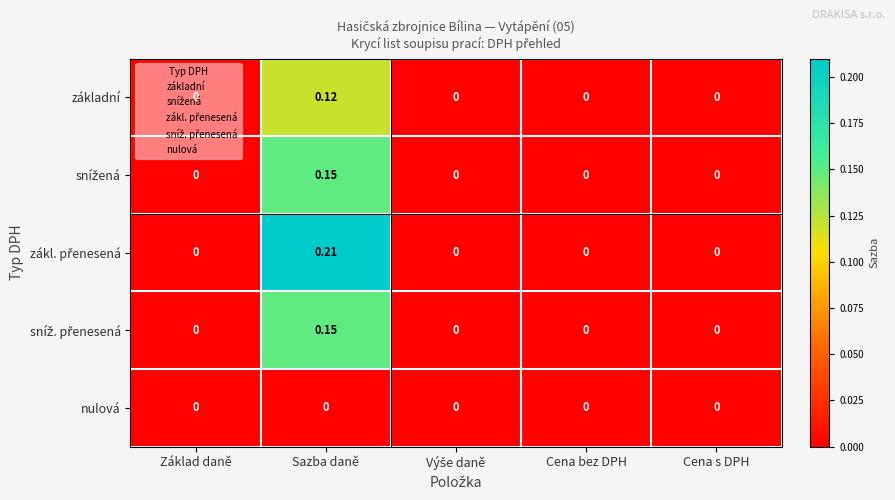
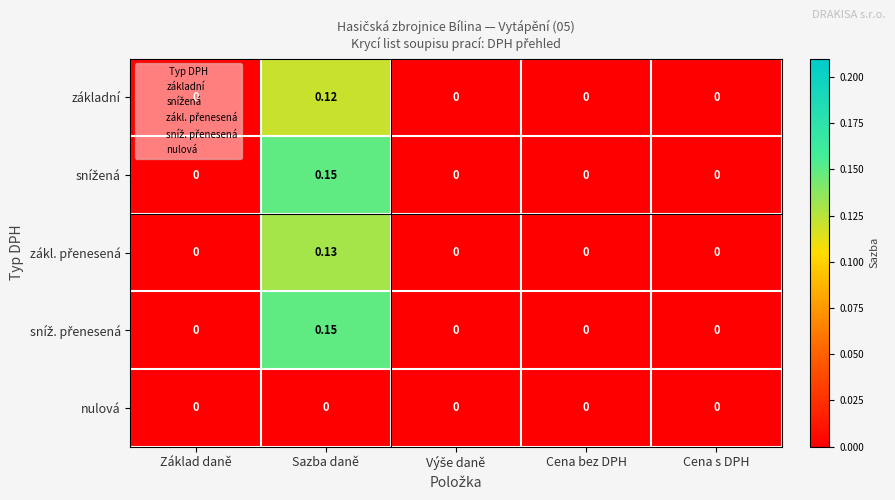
  {
    "základní": {
      "Sazba daně": 0.12,
      "Výše daně": 0,
      "Cena bez DPH": 0,
      "Cena s DPH": 0
    },
    "snížená": {
      "Základ daně": 0,
      "Sazba daně": 0.15,
      "Výše daně": 0,
      "Cena bez DPH": 0,
      "Cena s DPH": 0
    },
    "zákl. přenesená": {
      "Základ daně": 0,
-     "Sazba daně": 0.21,
+     "Sazba daně": 0.13,
      "Výše daně": 0,
      "Cena bez DPH": 0,
      "Cena s DPH": 0
    },
    "sníž. přenesená": {
      "Základ daně": 0,
      "Sazba daně": 0.15,
      "Výše daně": 0,
      "Cena bez DPH": 0,
      "Cena s DPH": 0
    },
    "nulová": {
      "Základ daně": 0,
      "Sazba daně": 0,
      "Výše daně": 0,
      "Cena bez DPH": 0,
      "Cena s DPH": 0
    }
  }
